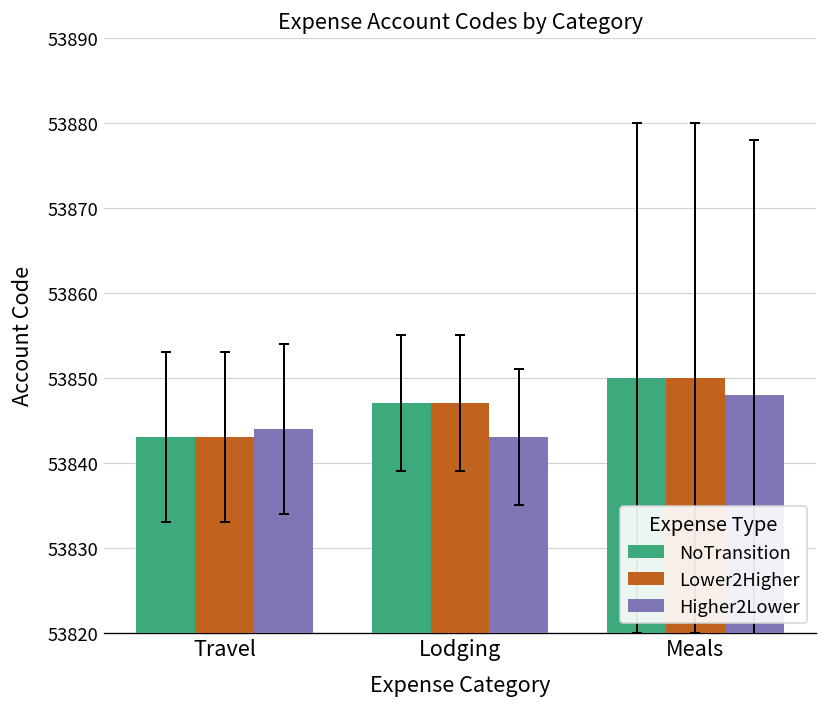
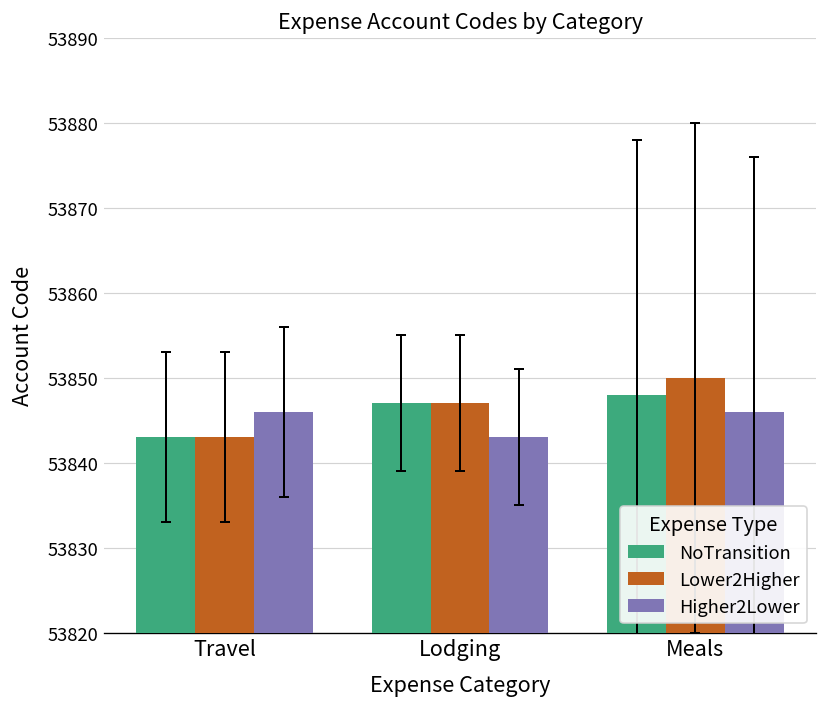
  {
    "NoTransition": {
      "Travel": 53843,
      "Lodging": 53847,
-     "Meals": 53850
+     "Meals": 53848
    },
    "Lower2Higher": {
      "Travel": 53843,
      "Lodging": 53847,
      "Meals": 53850
    },
    "Higher2Lower": {
-     "Travel": 53844,
+     "Travel": 53846,
      "Lodging": 53843,
-     "Meals": 53848
+     "Meals": 53846
    }
  }
